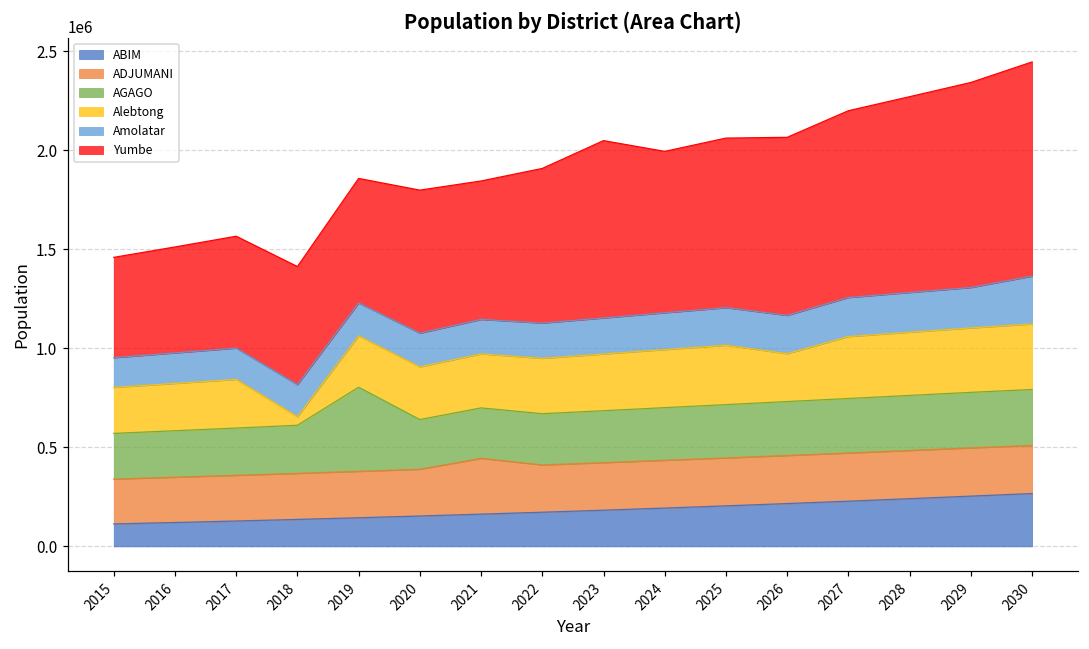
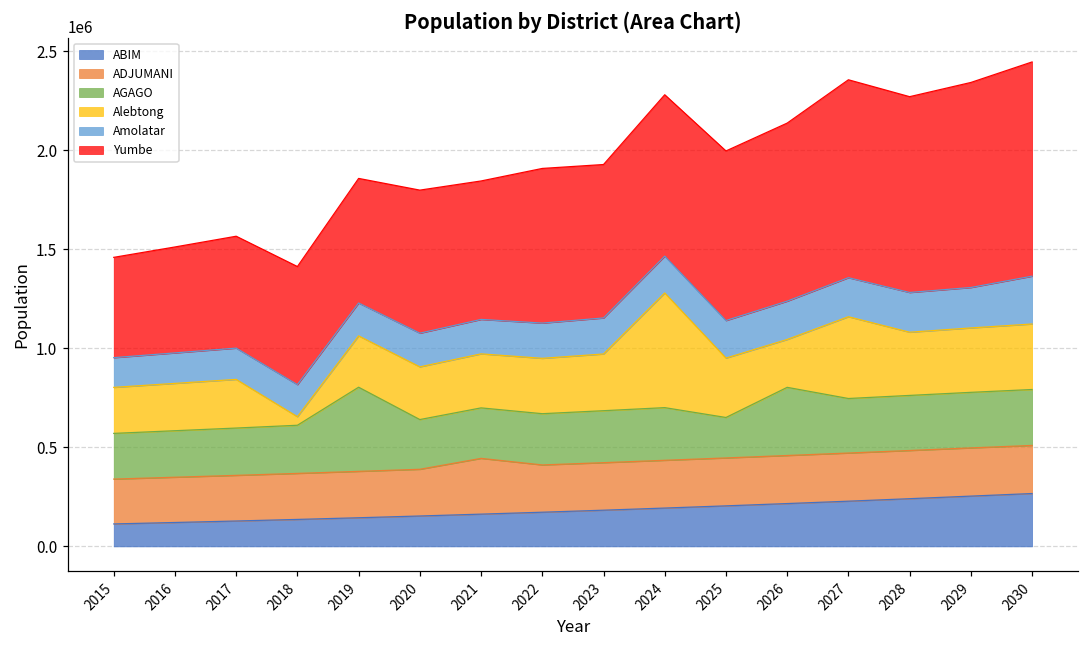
  {
    "ADJUMANI": {
      "2015": 230000,
      "2016": 230000,
      "2017": 230000,
      "2018": 230000,
      "2019": 230000,
      "2020": 240000,
      "2021": 280000,
      "2022": 240000,
      "2023": 240000,
      "2024": 240000,
      "2025": 240000,
      "2026": 240000,
      "2027": 240000,
      "2028": 240000,
      "2029": 240000,
      "2030": 240000
    },
    "AGAGO": {
      "2015": 230000,
      "2016": 230000,
      "2017": 240000,
      "2018": 240000,
      "2019": 430000,
      "2020": 250000,
      "2021": 260000,
      "2022": 260000,
      "2023": 260000,
      "2024": 270000,
-     "2025": 270000,
-     "2026": 270000,
+     "2025": 200000,
+     "2026": 340000,
      "2027": 280000,
      "2028": 280000,
      "2029": 280000,
      "2030": 280000
    },
    "Alebtong": {
      "2015": 230000,
      "2016": 240000,
      "2017": 250000,
      "2018": 40000,
      "2019": 260000,
      "2020": 270000,
      "2021": 270000,
      "2022": 280000,
      "2023": 290000,
-     "2024": 290000,
+     "2024": 580000,
      "2025": 300000,
      "2026": 240000,
-     "2027": 310000,
+     "2027": 410000,
      "2028": 320000,
      "2029": 330000,
      "2030": 330000
    },
    "Yumbe": {
      "2015": 510000,
      "2016": 540000,
      "2017": 570000,
      "2018": 600000,
      "2019": 630000,
      "2020": 720000,
      "2021": 700000,
      "2022": 780000,
-     "2023": 900000,
+     "2023": 780000,
      "2024": 820000,
      "2025": 860000,
      "2026": 900000,
-     "2027": 940000,
+     "2027": 1000000,
      "2028": 990000,
      "2029": 1040000,
      "2030": 1080000
    }
  }
